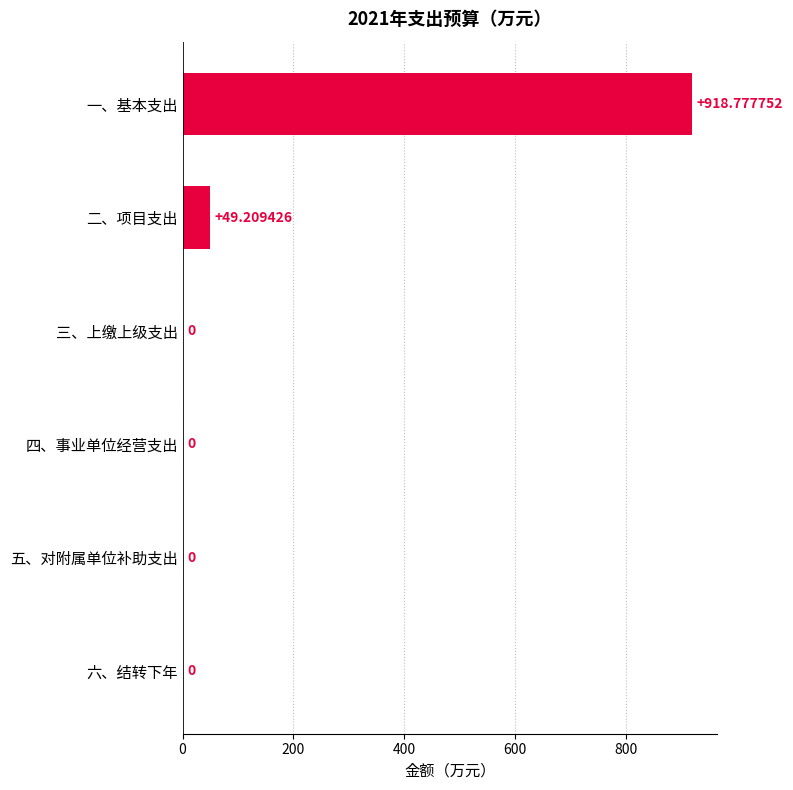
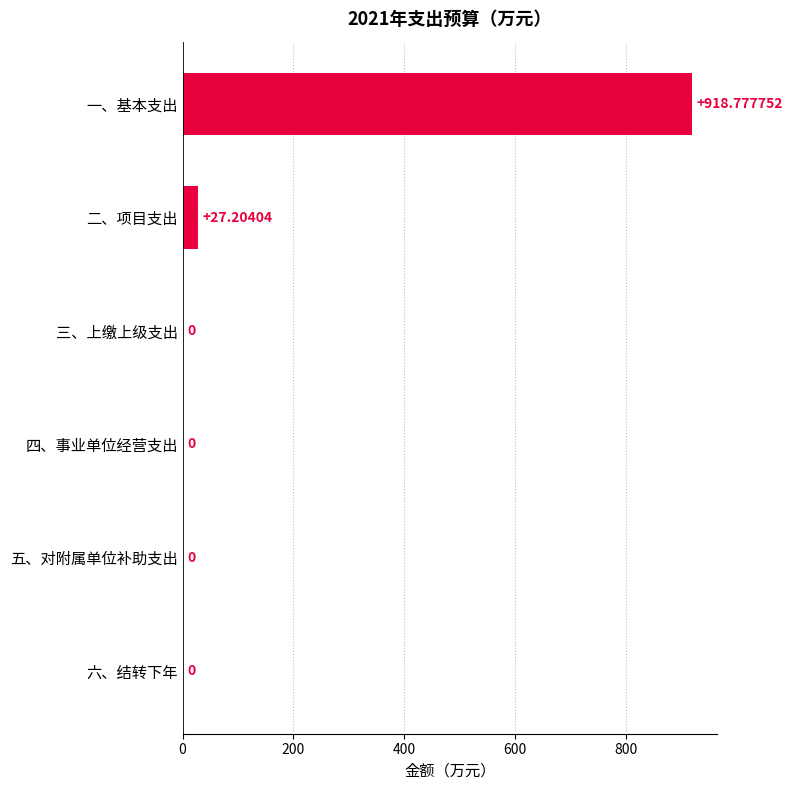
  {
    "一、基本支出": "+918.777752",
-   "二、项目支出": "+49.209426",
+   "二、项目支出": "+27.20404",
    "三、上缴上级支出": "0",
    "四、事业单位经营支出": "0",
    "五、对附属单位补助支出": "0",
    "六、结转下年": "0"
  }
